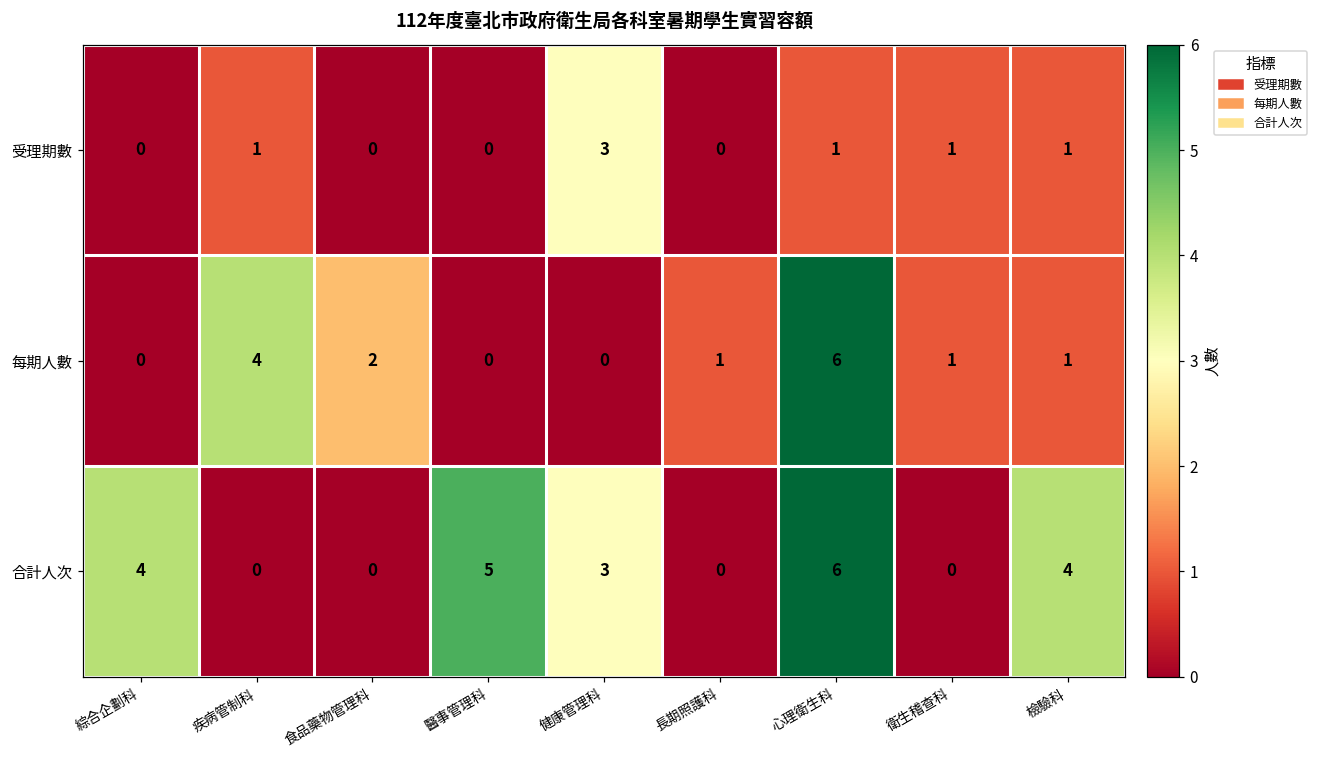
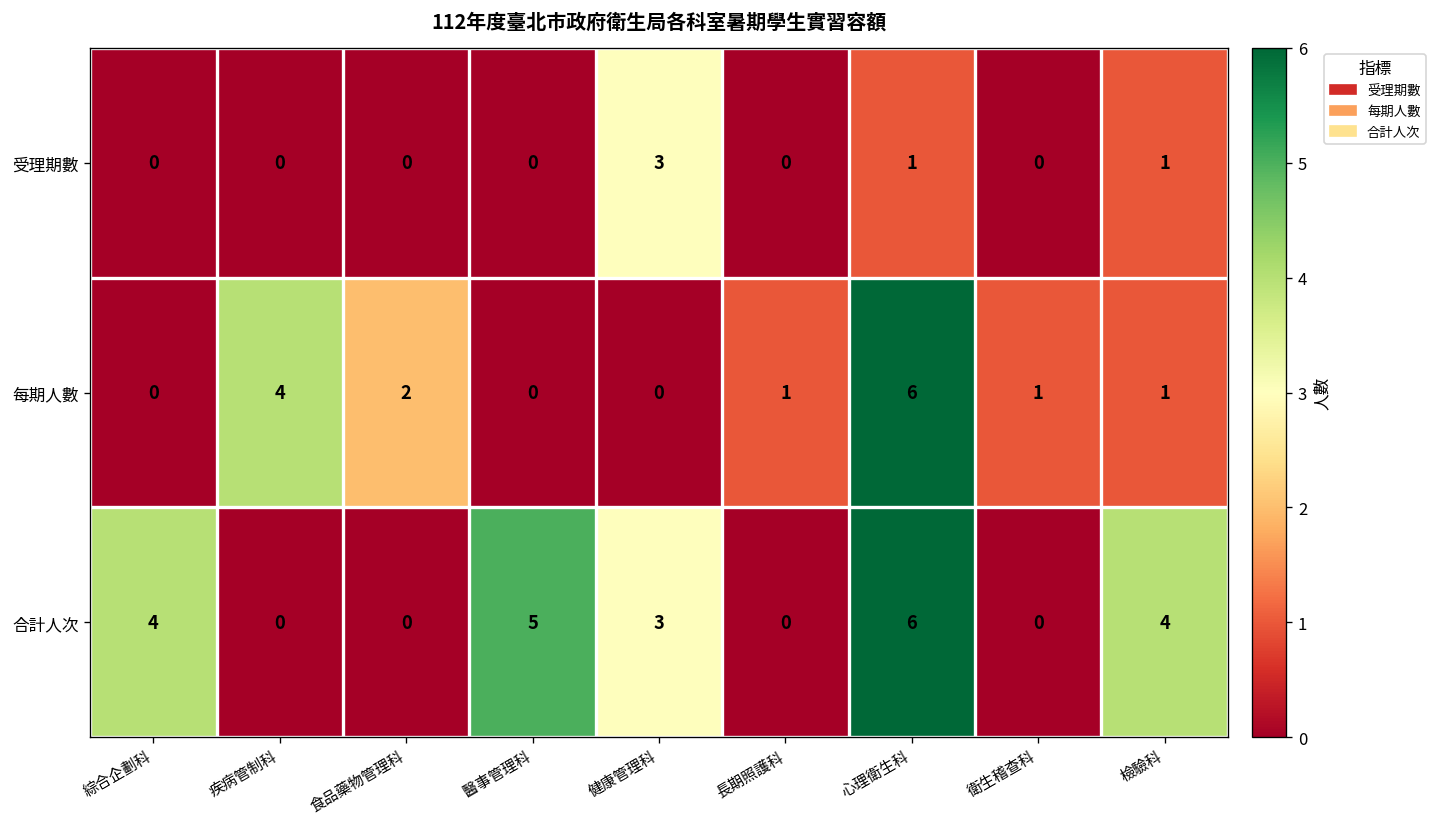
  {
    "受理期數": {
      "綜合企劃科": 0,
-     "疾病管制科": 1,
+     "疾病管制科": 0,
      "食品藥物管理科": 0,
      "醫事管理科": 0,
      "健康管理科": 3,
      "長期照護科": 0,
      "心理衛生科": 1,
-     "衛生稽查科": 1,
+     "衛生稽查科": 0,
      "檢驗科": 1
    },
    "每期人數": {
      "綜合企劃科": 0,
      "疾病管制科": 4,
      "食品藥物管理科": 2,
      "醫事管理科": 0,
      "健康管理科": 0,
      "長期照護科": 1,
      "心理衛生科": 6,
      "衛生稽查科": 1,
      "檢驗科": 1
    },
    "合計人次": {
      "綜合企劃科": 4,
      "疾病管制科": 0,
      "食品藥物管理科": 0,
      "醫事管理科": 5,
      "健康管理科": 3,
      "長期照護科": 0,
      "心理衛生科": 6,
      "衛生稽查科": 0,
      "檢驗科": 4
    }
  }
